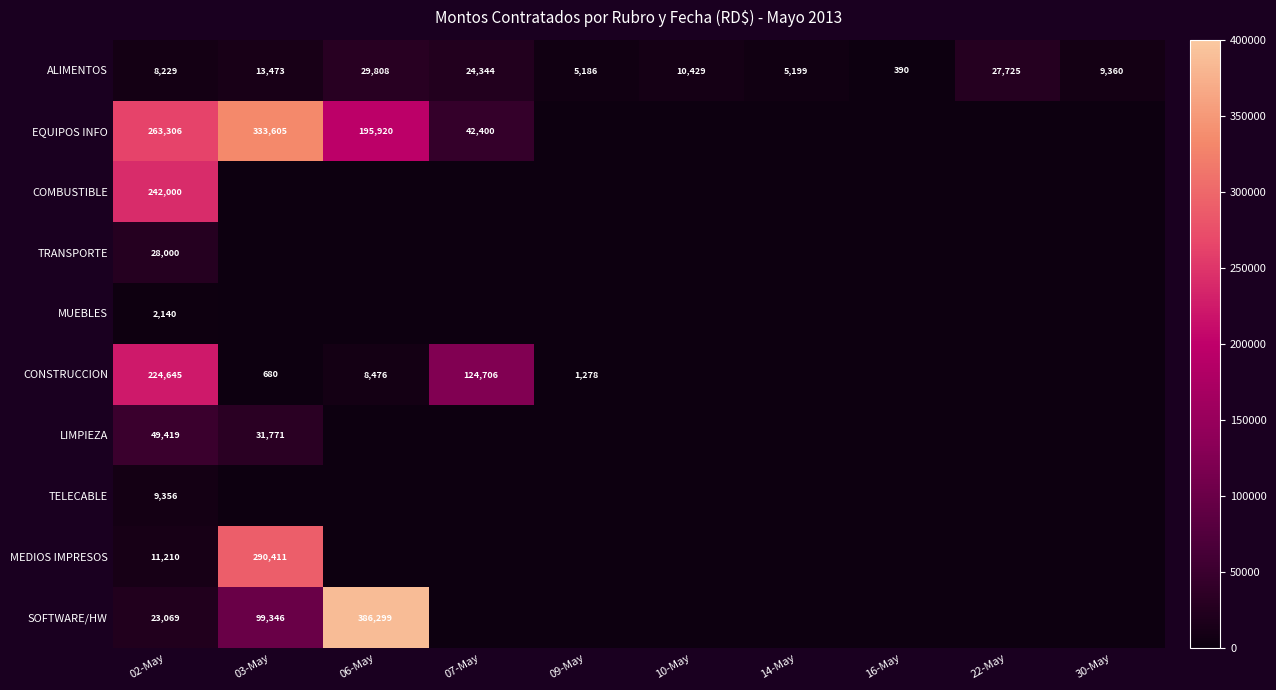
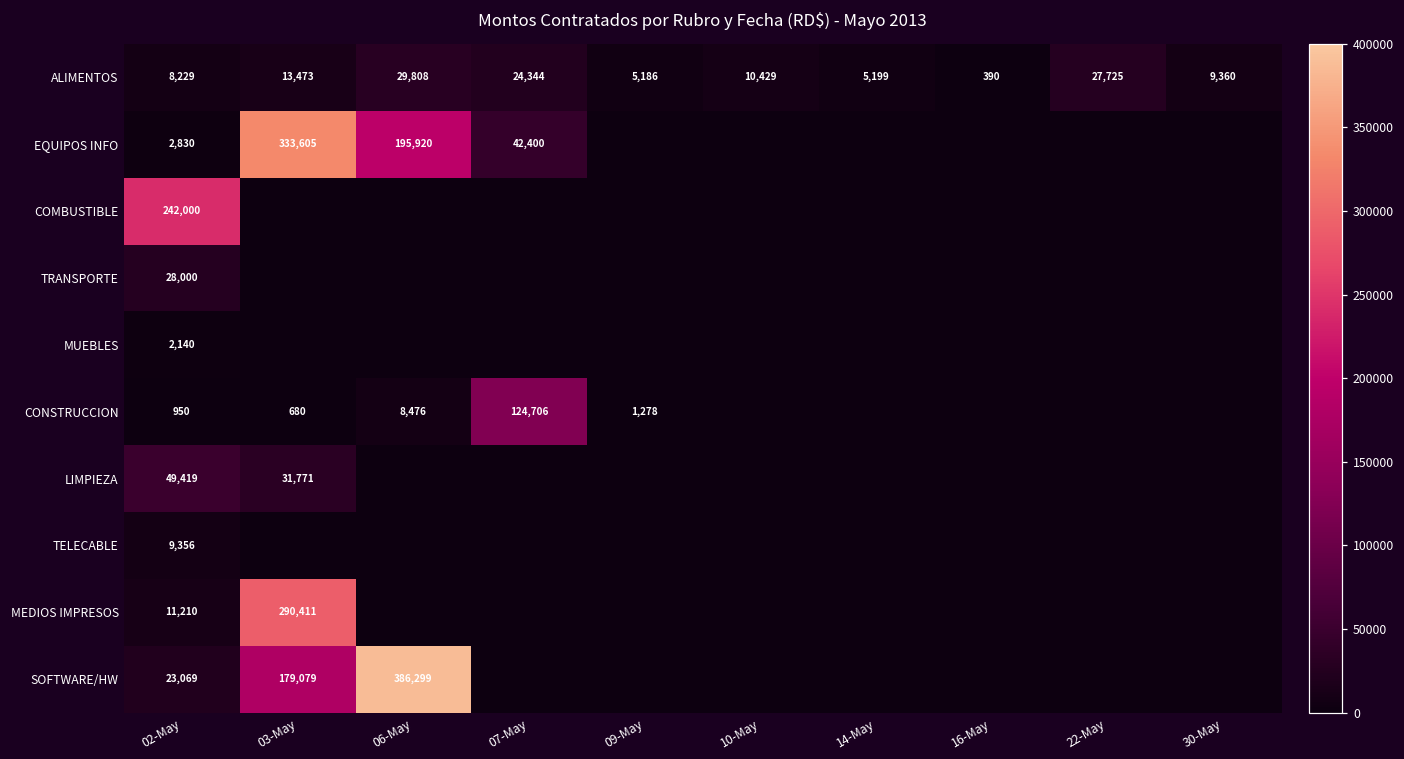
  {
    "ALIMENTOS": {
      "02-May": "8,229",
      "03-May": "13,473",
      "06-May": "29,808",
      "07-May": "24,344",
      "09-May": "5,186",
      "10-May": "10,429",
      "14-May": "5,199",
      "16-May": "390",
      "22-May": "27,725",
      "30-May": "9,360"
    },
    "EQUIPOS INFO": {
-     "02-May": "263,306",
+     "02-May": "2,830",
      "03-May": "333,605",
      "06-May": "195,920",
      "07-May": "42,400"
    },
    "COMBUSTIBLE": {
      "02-May": "242,000"
    },
    "TRANSPORTE": {
      "02-May": "28,000"
    },
    "MUEBLES": {
      "02-May": "2,140"
    },
    "CONSTRUCCION": {
-     "02-May": "224,645",
+     "02-May": "950",
      "03-May": "680",
      "06-May": "8,476",
      "07-May": "124,706",
      "09-May": "1,278"
    },
    "LIMPIEZA": {
      "02-May": "49,419",
      "03-May": "31,771"
    },
    "TELECABLE": {
      "02-May": "9,356"
    },
    "MEDIOS IMPRESOS": {
      "02-May": "11,210",
      "03-May": "290,411"
    },
    "SOFTWARE/HW": {
      "02-May": "23,069",
-     "03-May": "99,346",
+     "03-May": "179,079",
      "06-May": "386,299"
    }
  }
